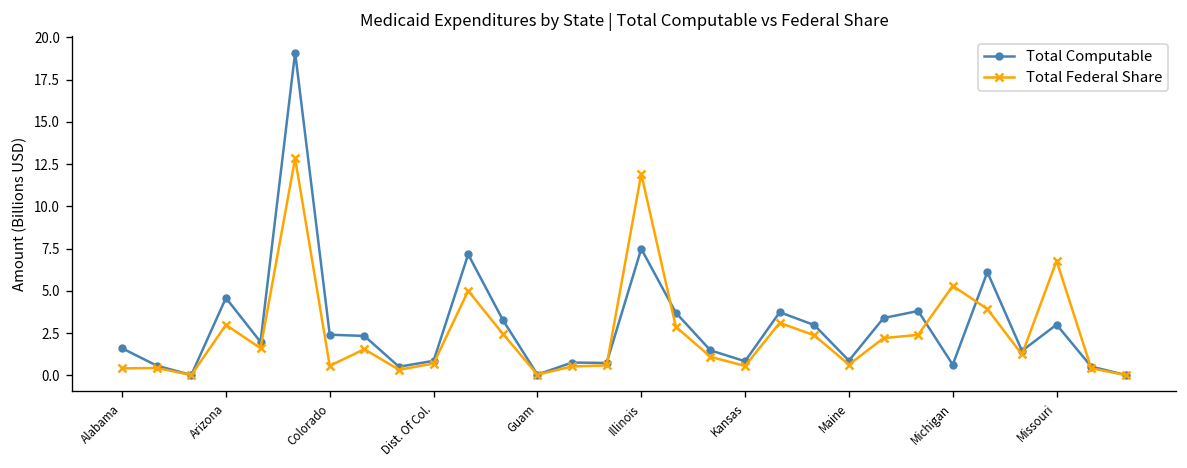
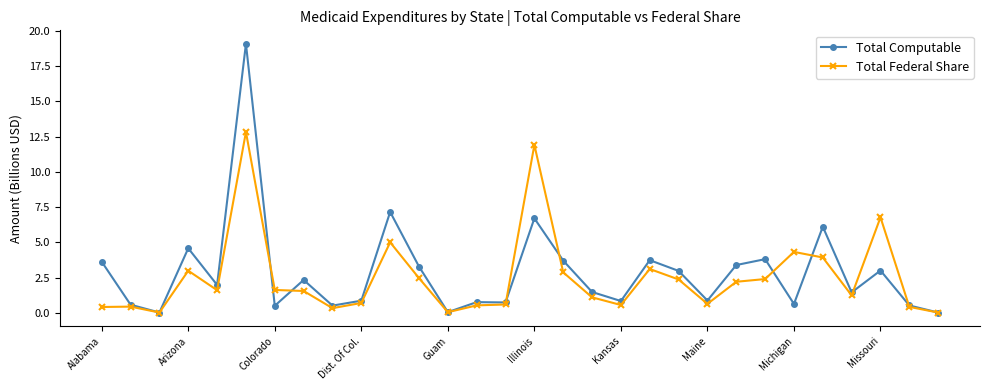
  {
    "Total Computable": {
-     "Alabama": 1.6,
+     "Alabama": 3.6,
      "Arizona": 4.6,
-     "Colorado": 2.4,
-     "Illinois": 7.5,
+     "Colorado": 0.5,
+     "Illinois": 6.7,
      "Kansas": 0.8,
      "Maine": 0.9,
      "Michigan": 0.6,
      "Missouri": 3.0
    },
    "Total Federal Share": {
      "Alabama": 0.4,
      "Arizona": 3.0,
-     "Colorado": 0.6,
+     "Colorado": 1.6,
      "Illinois": 11.9,
      "Kansas": 0.5,
      "Maine": 0.6,
-     "Michigan": 5.3,
+     "Michigan": 4.3,
      "Missouri": 6.8
    }
  }
